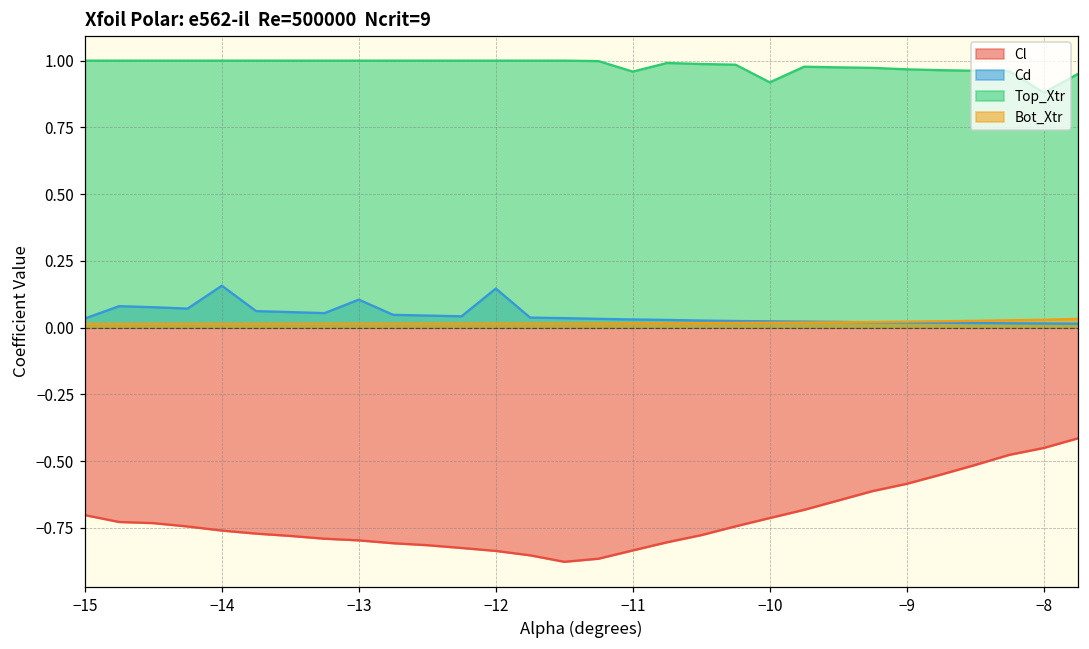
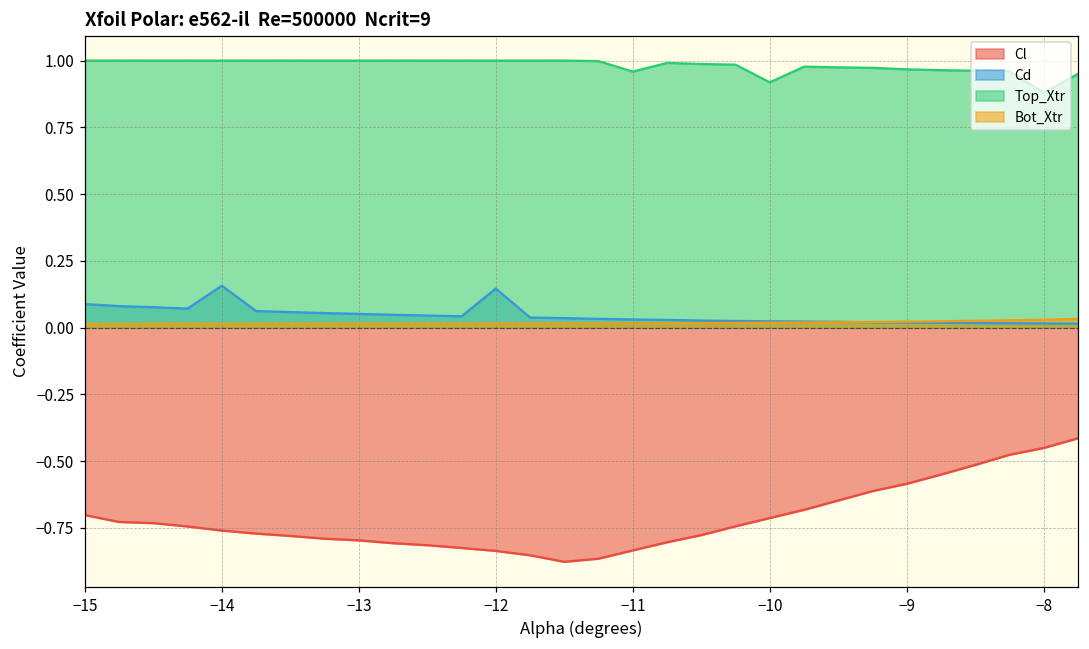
  {
    "Cd": {
-     "−15": 0.03,
+     "−15": 0.09,
      "−14": 0.16,
-     "−13": 0.10,
+     "−13": 0.05,
      "−12": 0.15,
      "−11": 0.03,
      "−8": 0.02
    },
    "Top_Xtr": {
      "−15": 1.00,
      "−14": 1.00,
      "−13": 1.00,
      "−12": 1.00,
      "−11": 0.96,
      "−10": 0.92,
      "−9": 0.97
    },
    "Bot_Xtr": {
      "−15": 0.01,
      "−14": 0.01,
      "−13": 0.01,
      "−12": 0.02,
      "−11": 0.02,
      "−8": 0.03
    }
  }
